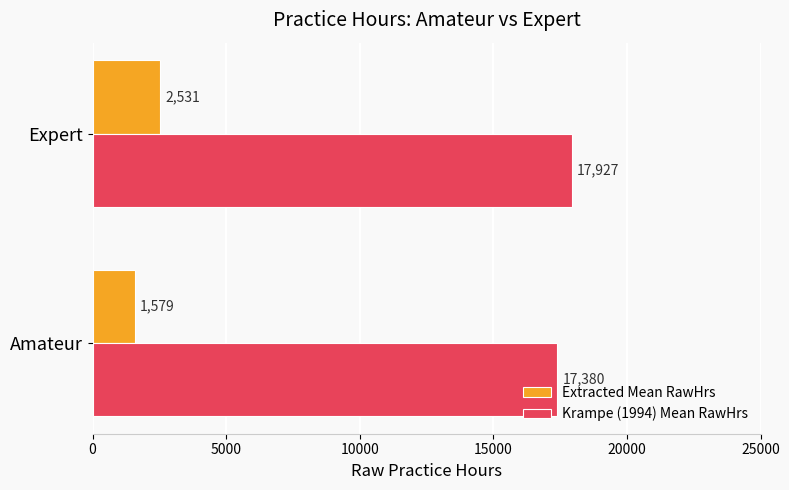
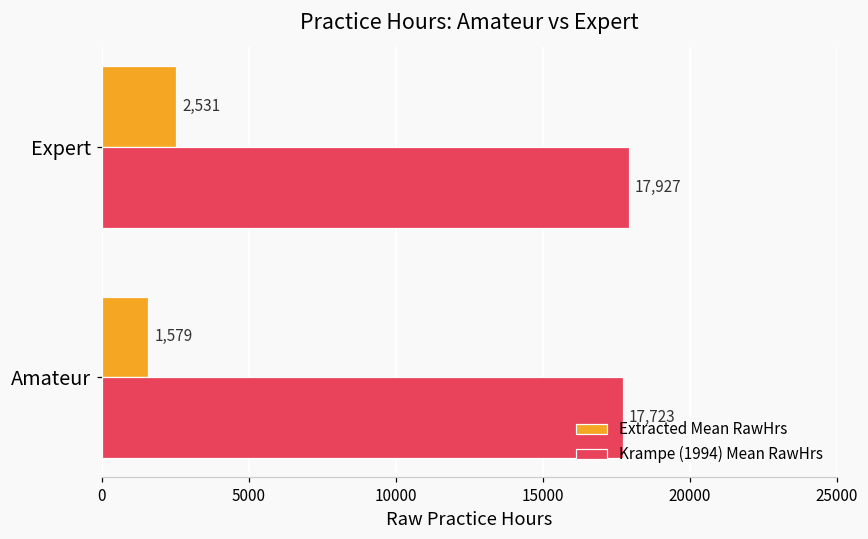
  {
    "Extracted Mean RawHrs": {
      "Expert": "2,531",
      "Amateur": "1,579"
    },
    "Krampe (1994) Mean RawHrs": {
      "Expert": "17,927",
-     "Amateur": "17,380"
+     "Amateur": "17,723"
    }
  }
